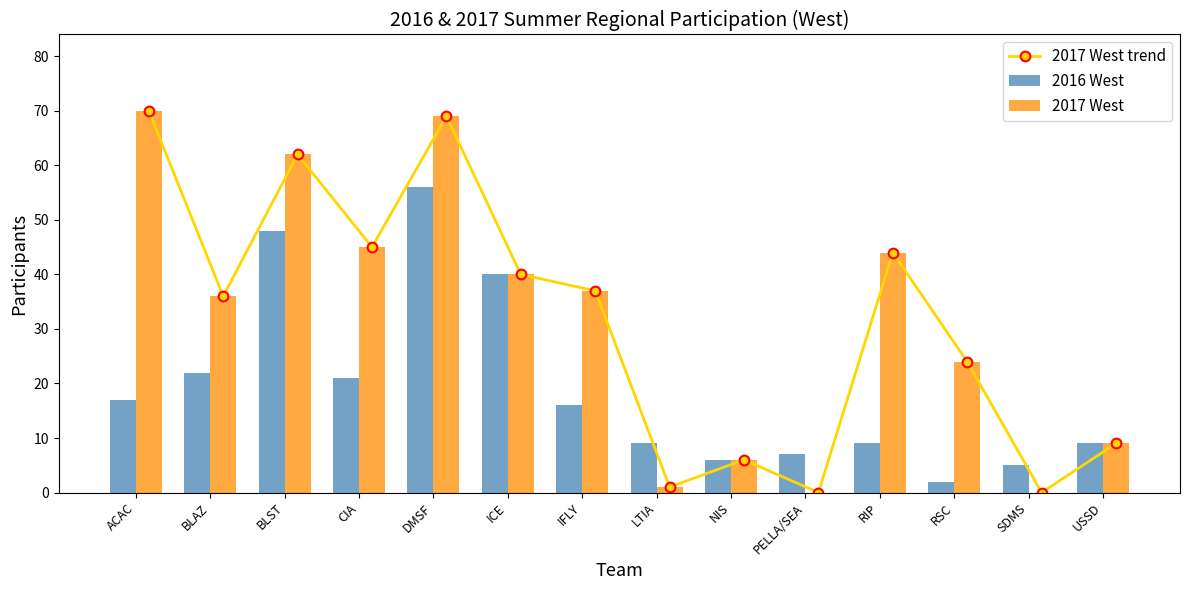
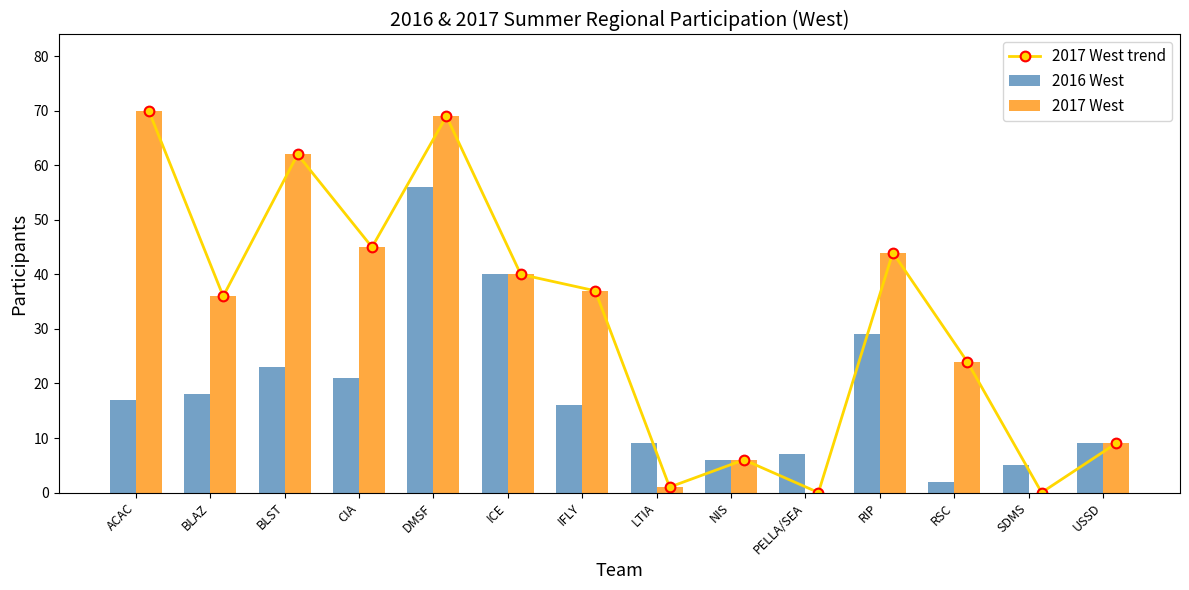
  {
    "2016 West": {
      "ACAC": 17,
-     "BLAZ": 22,
-     "BLST": 48,
+     "BLAZ": 18,
+     "BLST": 23,
      "CIA": 21,
      "DMSF": 56,
      "ICE": 40,
      "IFLY": 16,
      "LTIA": 9,
      "NIS": 6,
      "PELLA/SEA": 7,
-     "RIP": 9,
+     "RIP": 29,
      "RSC": 2,
      "SDMS": 5,
      "USSD": 9
    },
    "2017 West": {
      "ACAC": 70,
      "BLAZ": 36,
      "BLST": 62,
      "CIA": 45,
      "DMSF": 69,
      "ICE": 40,
      "IFLY": 37,
      "LTIA": 1,
      "NIS": 6,
      "PELLA/SEA": 0,
      "RIP": 44,
      "RSC": 24,
      "SDMS": 0,
      "USSD": 9
    }
  }
